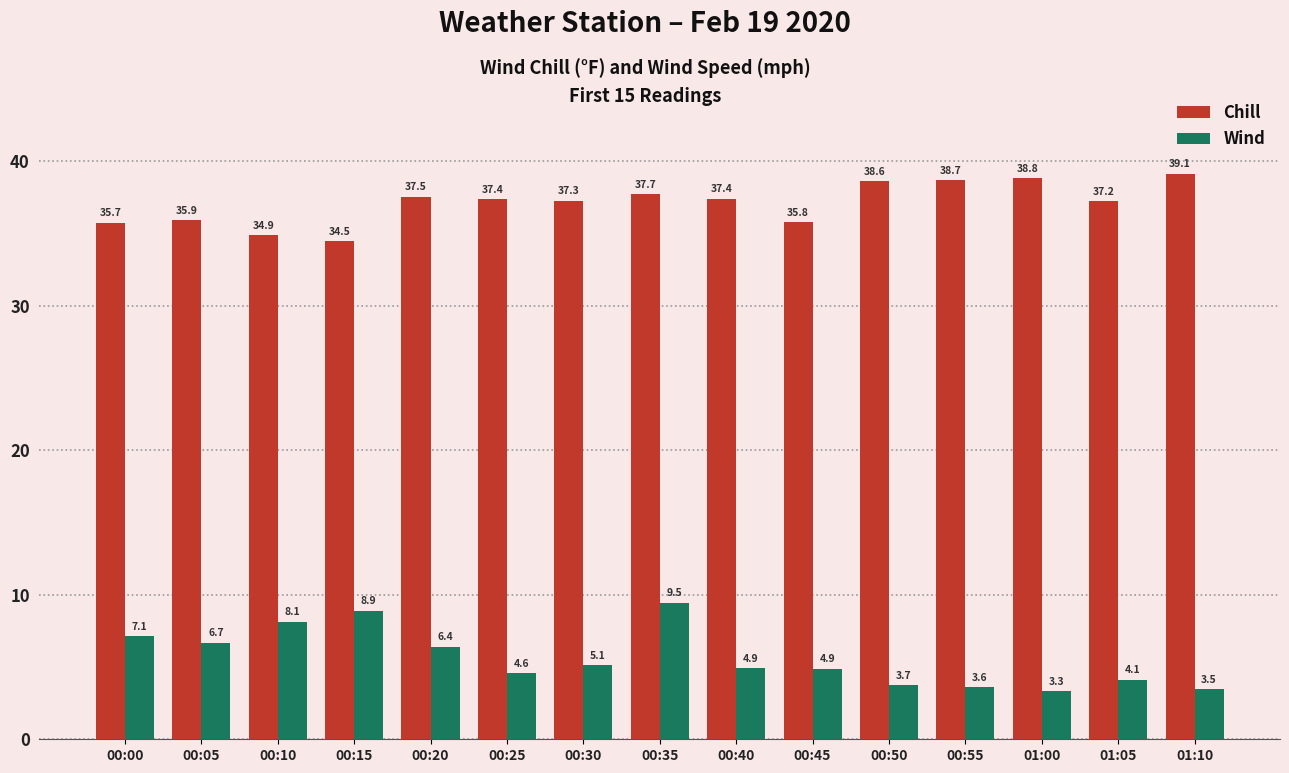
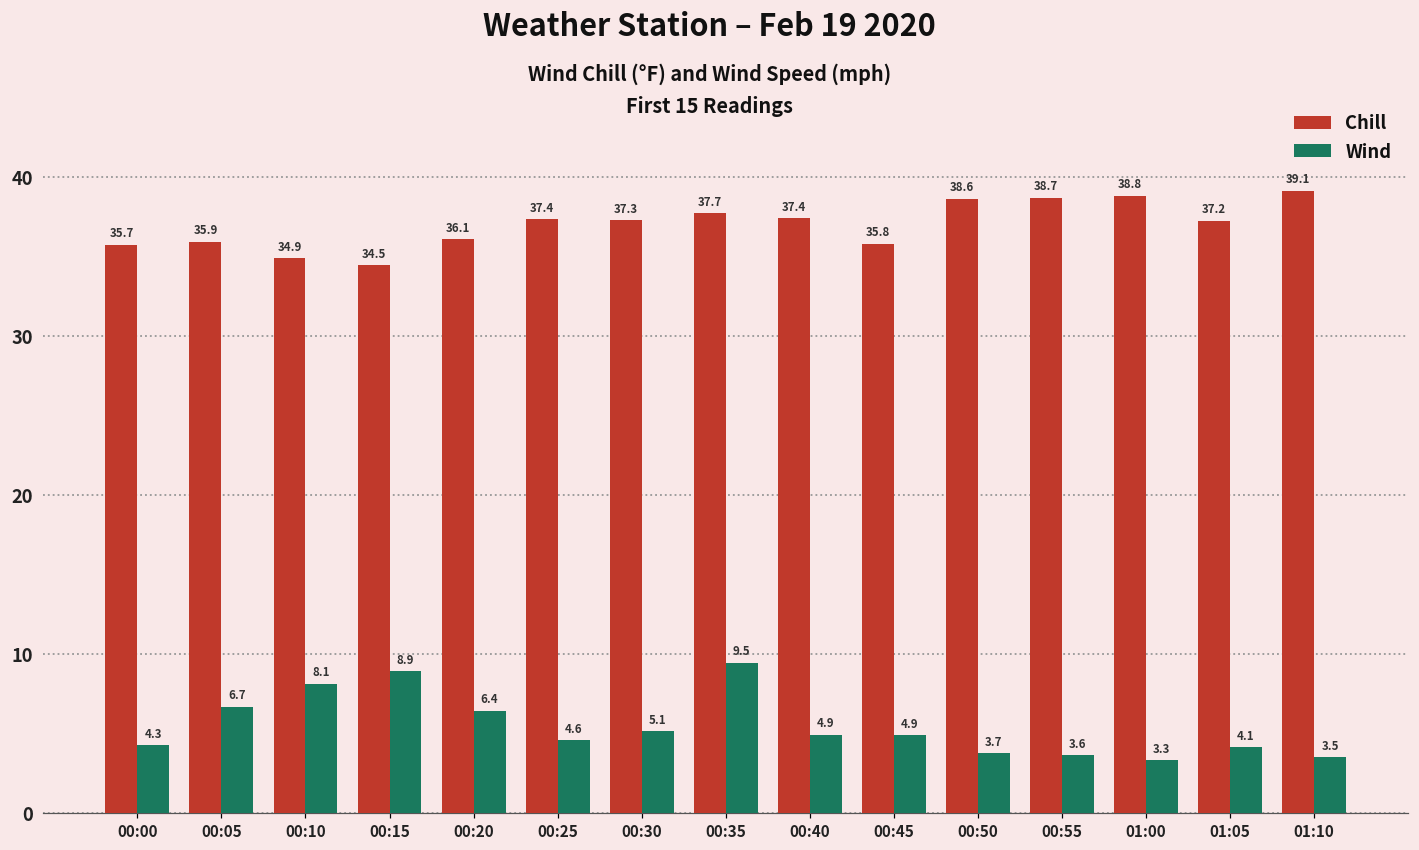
  {
    "Chill": {
      "00:00": 35.7,
      "00:05": 35.9,
      "00:10": 34.9,
      "00:15": 34.5,
-     "00:20": 37.5,
+     "00:20": 36.1,
      "00:25": 37.4,
      "00:30": 37.3,
      "00:35": 37.7,
      "00:40": 37.4,
      "00:45": 35.8,
      "00:50": 38.6,
      "00:55": 38.7,
      "01:00": 38.8,
      "01:05": 37.2,
      "01:10": 39.1
    },
    "Wind": {
-     "00:00": 7.1,
+     "00:00": 4.3,
      "00:05": 6.7,
      "00:10": 8.1,
      "00:15": 8.9,
      "00:20": 6.4,
      "00:25": 4.6,
      "00:30": 5.1,
      "00:35": 9.5,
      "00:40": 4.9,
      "00:45": 4.9,
      "00:50": 3.7,
      "00:55": 3.6,
      "01:00": 3.3,
      "01:05": 4.1,
      "01:10": 3.5
    }
  }
